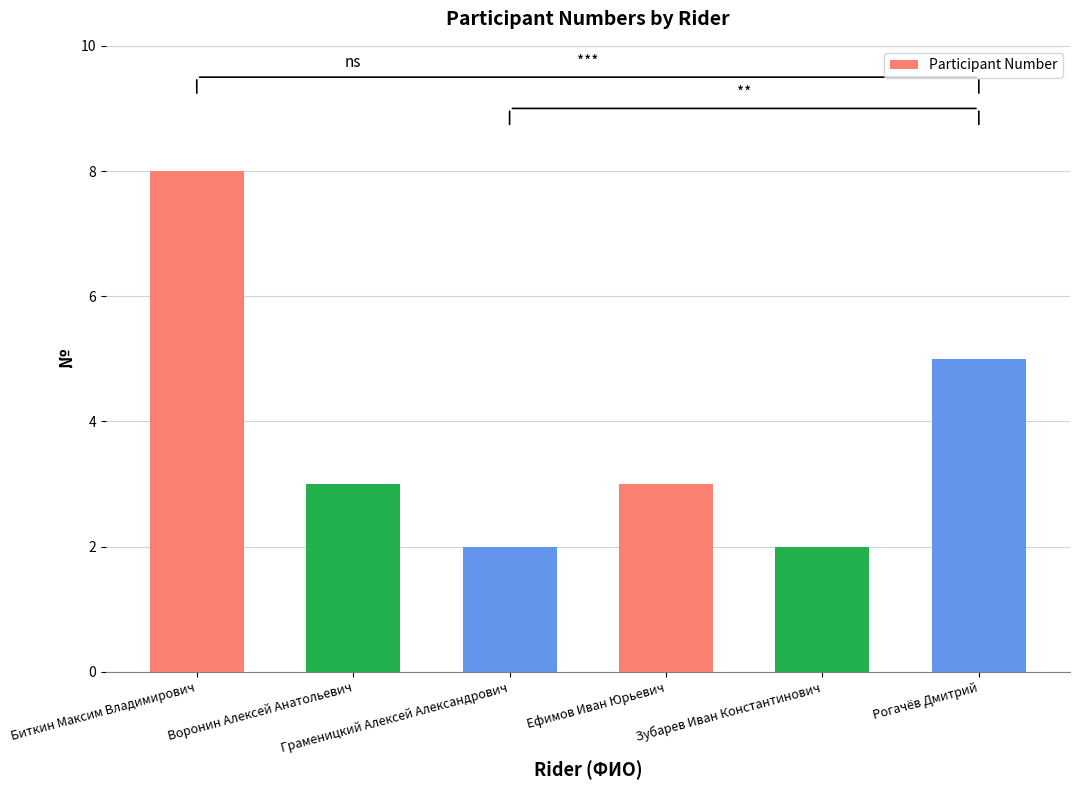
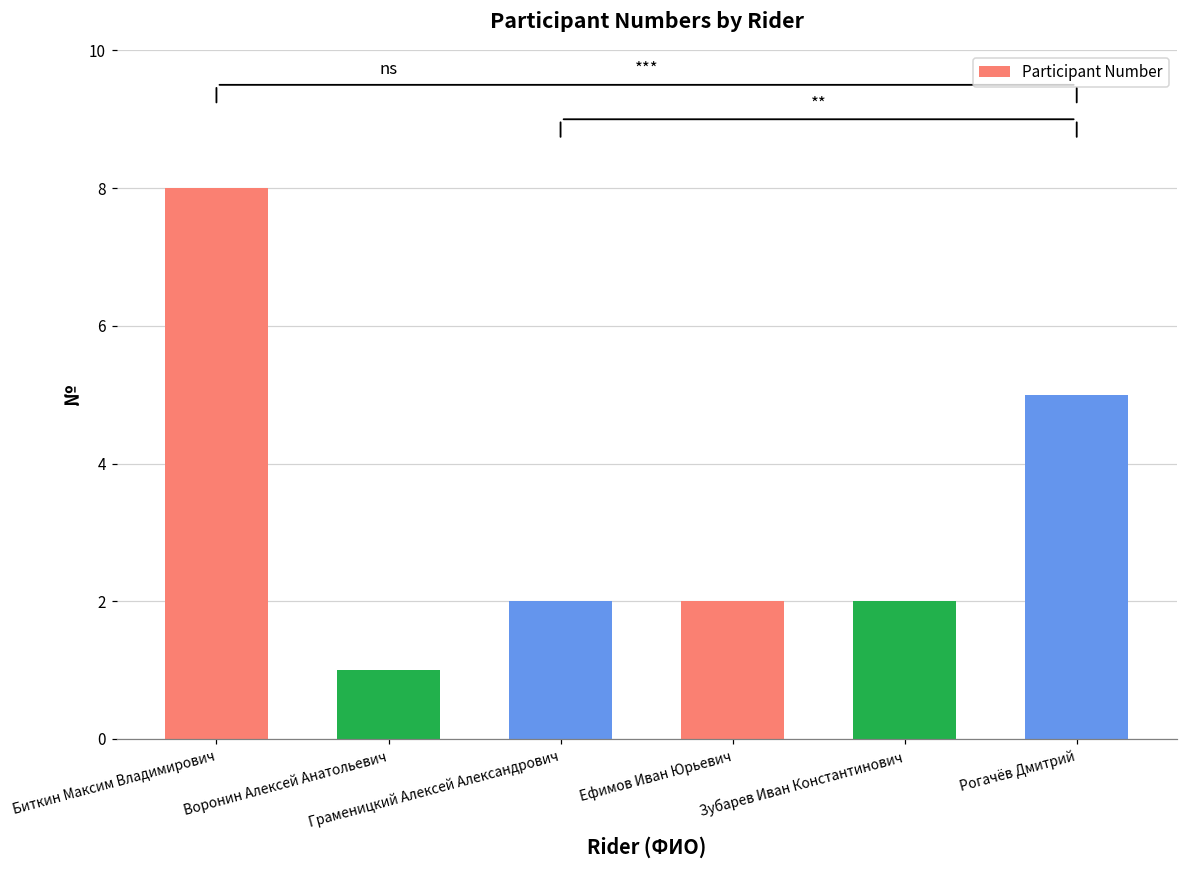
  {
    "Биткин Максим Владимирович": 8,
-   "Воронин Алексей Анатольевич": 3,
+   "Воронин Алексей Анатольевич": 1,
    "Граменицкий Алексей Александрович": 2,
-   "Ефимов Иван Юрьевич": 3,
+   "Ефимов Иван Юрьевич": 2,
    "Зубарев Иван Константинович": 2,
    "Рогачёв Дмитрий": 5
  }
